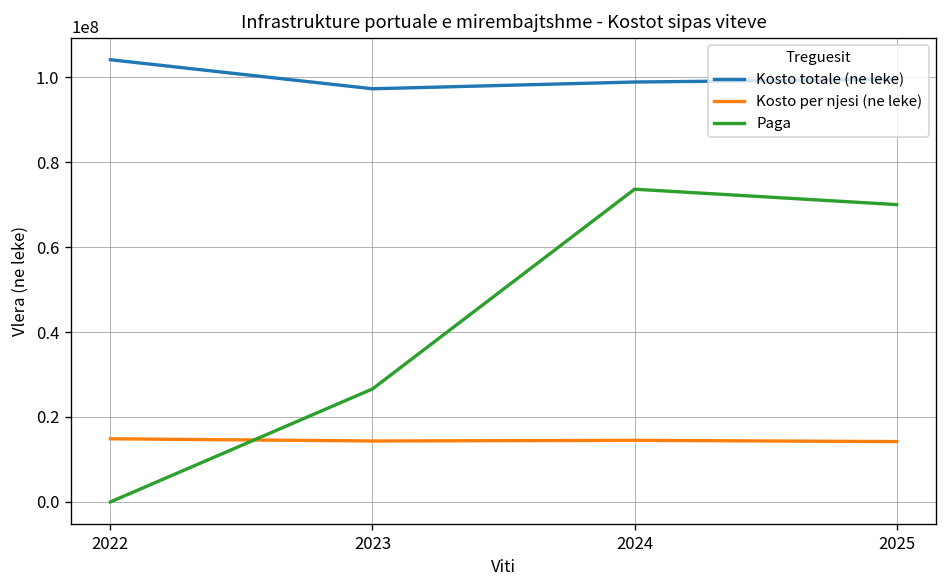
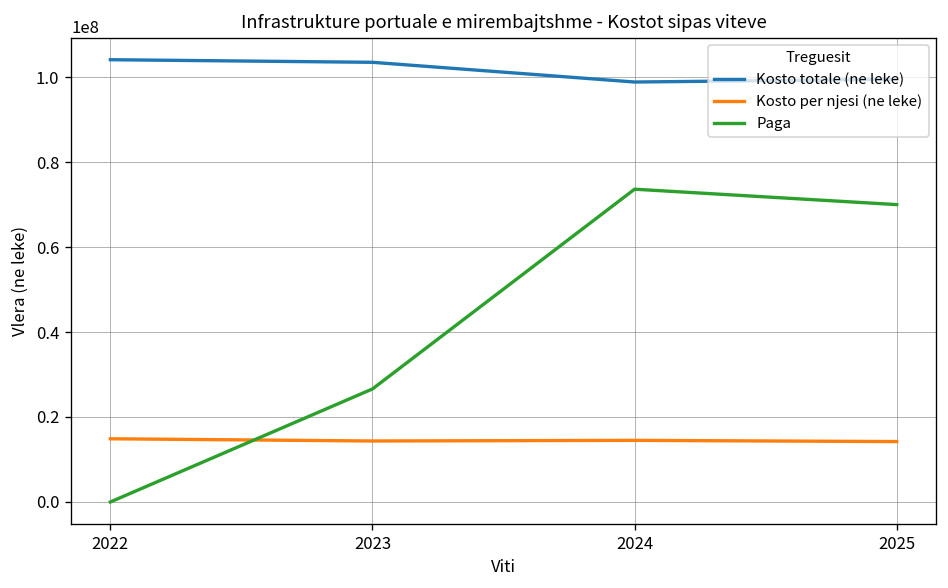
  {
    "Kosto totale (ne leke)": {
      "2022": 104000000,
-     "2023": 97000000,
+     "2023": 104000000,
      "2024": 99000000
    },
    "Kosto per njesi (ne leke)": {
      "2022": 15000000,
      "2023": 14000000,
      "2024": 15000000,
      "2025": 14000000
    },
    "Paga": {
      "2022": 0,
      "2023": 27000000,
      "2024": 74000000,
      "2025": 70000000
    }
  }
